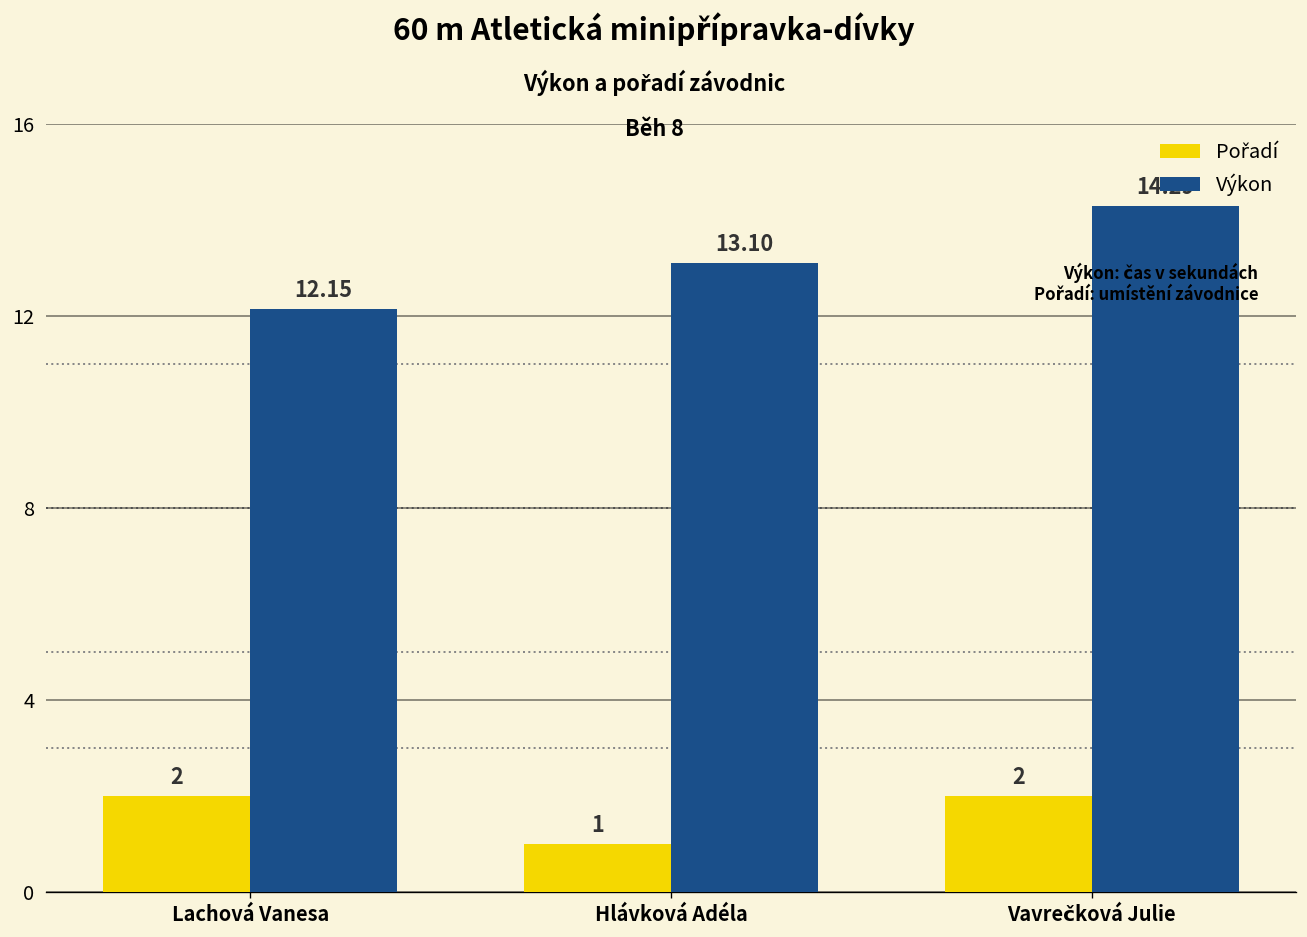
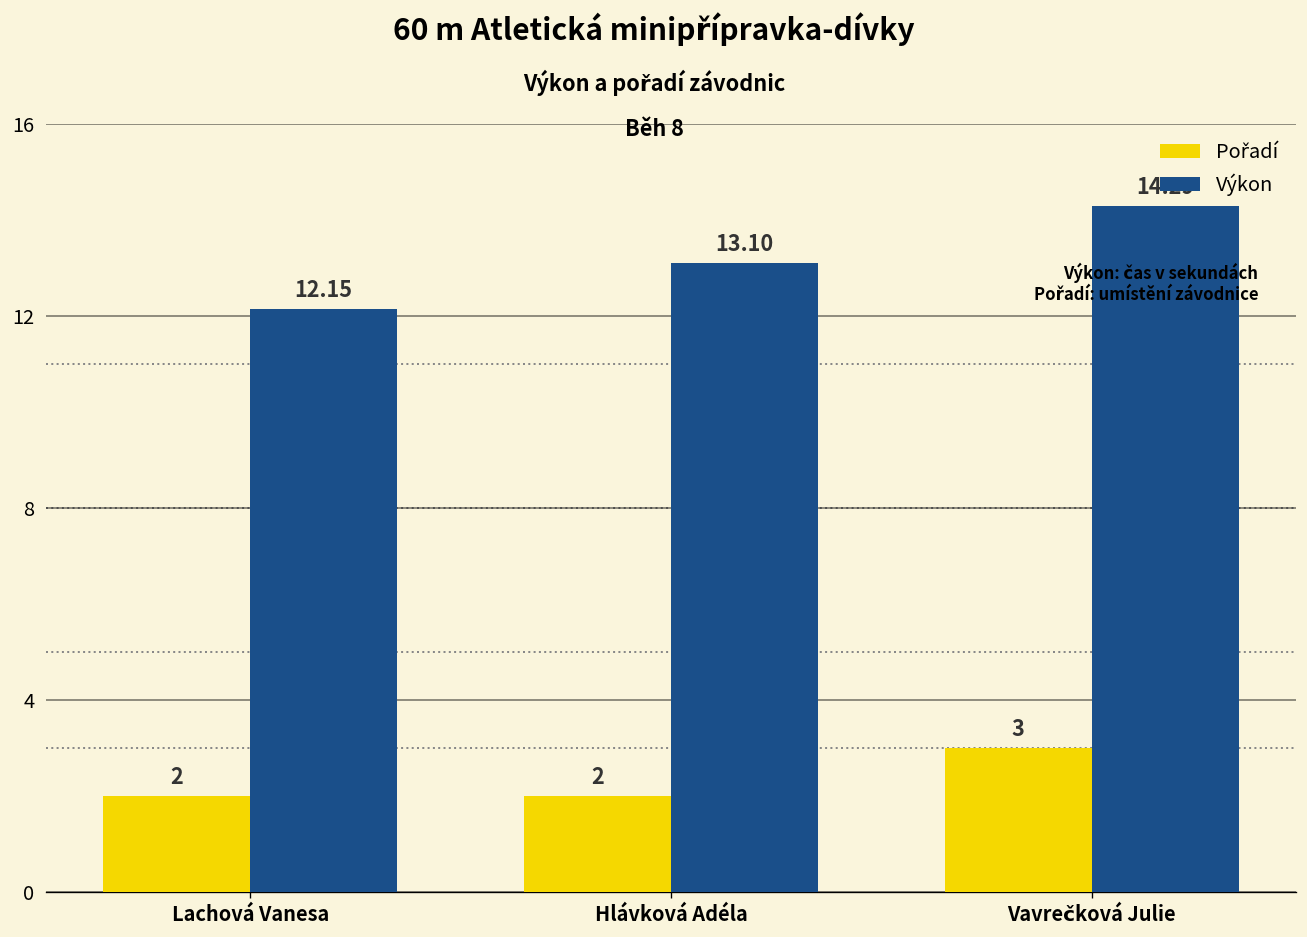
  {
    "Pořadí": {
      "Lachová Vanesa": 2,
-     "Hlávková Adéla": 1,
-     "Vavrečková Julie": 2
+     "Hlávková Adéla": 2,
+     "Vavrečková Julie": 3
    },
    "Výkon": {
      "Lachová Vanesa": 12.15,
      "Hlávková Adéla": 13.10,
      "Vavrečková Julie": 14.29
    }
  }
